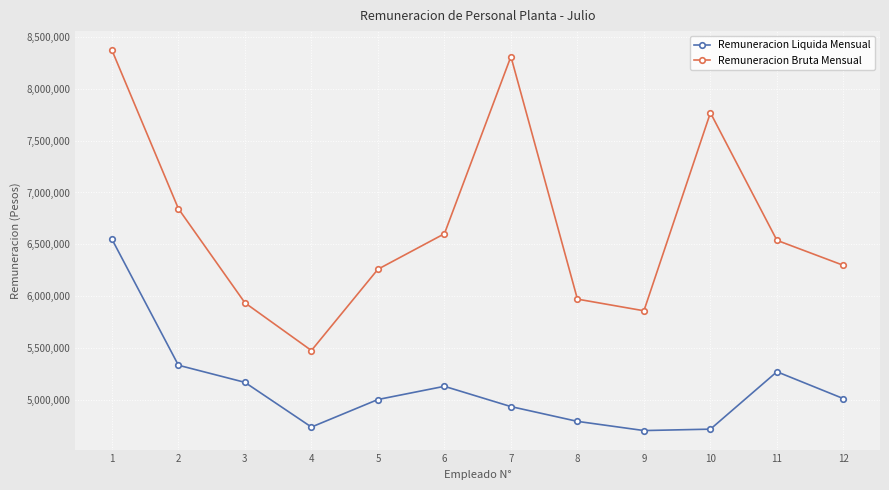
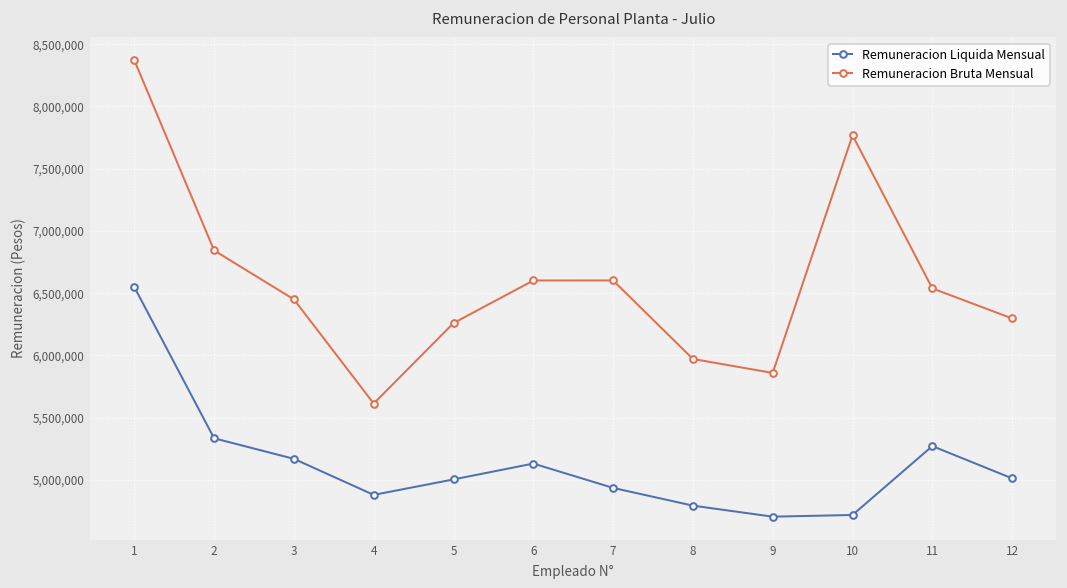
  {
    "Remuneracion Liquida Mensual": {
      "1": "6,550,000",
      "2": "5,330,000",
      "3": "5,170,000",
-     "4": "4,740,000",
+     "4": "4,880,000",
      "5": "5,000,000",
      "6": "5,130,000",
      "7": "4,940,000",
      "8": "4,790,000",
      "9": "4,710,000",
      "10": "4,720,000",
      "11": "5,270,000",
      "12": "5,010,000"
    },
    "Remuneracion Bruta Mensual": {
      "1": "8,370,000",
      "2": "6,840,000",
-     "3": "5,940,000",
-     "4": "5,480,000",
+     "3": "6,450,000",
+     "4": "5,610,000",
      "5": "6,260,000",
      "6": "6,600,000",
-     "7": "8,310,000",
+     "7": "6,600,000",
      "8": "5,970,000",
      "9": "5,860,000",
      "10": "7,770,000",
      "11": "6,540,000",
      "12": "6,300,000"
    }
  }
